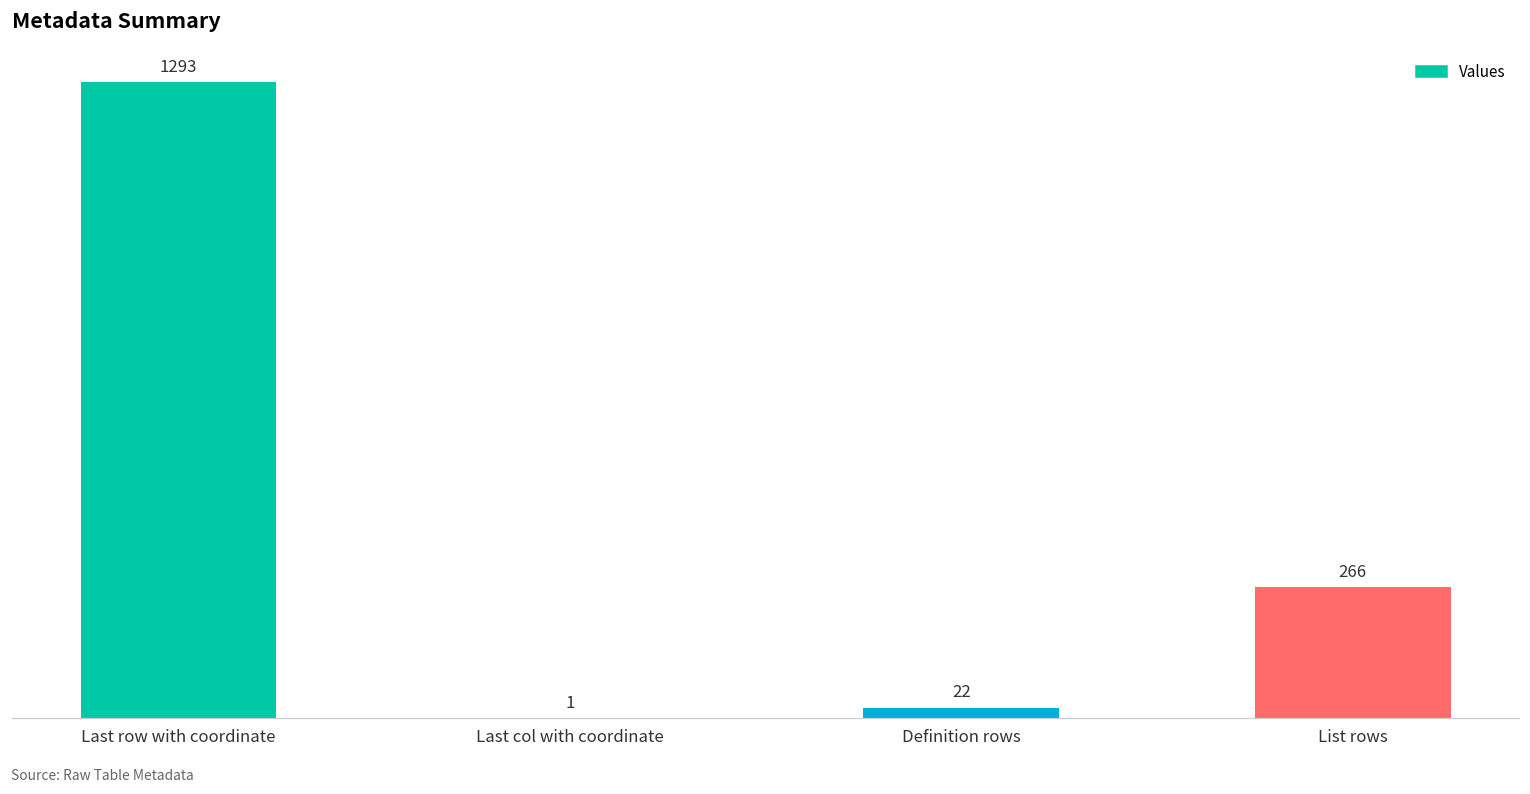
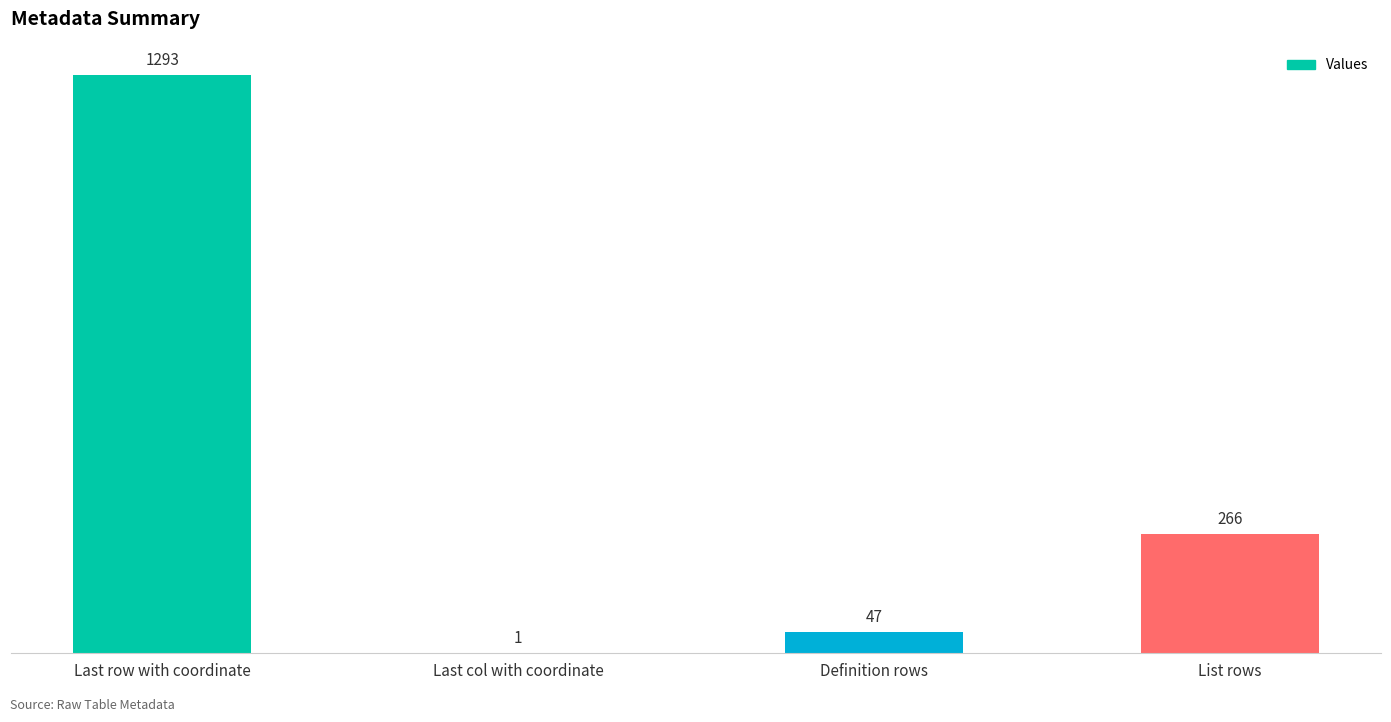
  {
    "Last row with coordinate": 1293,
    "Last col with coordinate": 1,
-   "Definition rows": 22,
+   "Definition rows": 47,
    "List rows": 266
  }
